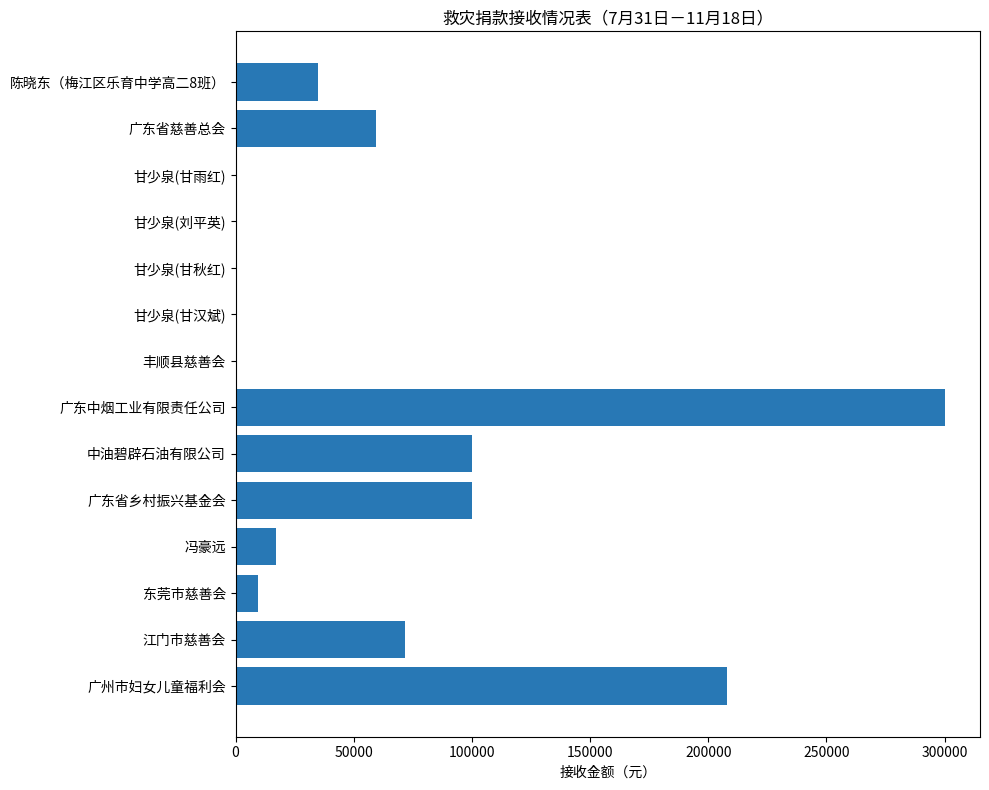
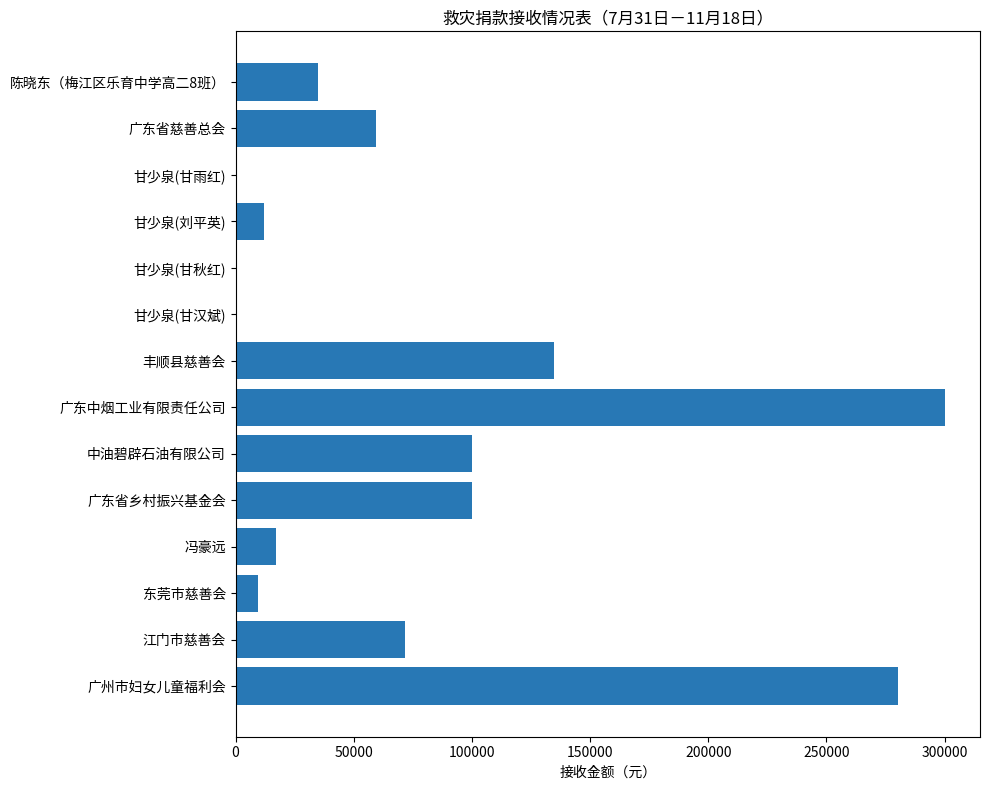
  {
    "陈晓东（梅江区乐育中学高二8班）": 35000,
    "广东省慈善总会": 59000,
-   "甘少泉(刘平英)": 0,
-   "丰顺县慈善会": 0,
+   "甘少泉(刘平英)": 12000,
+   "丰顺县慈善会": 135000,
    "广东中烟工业有限责任公司": 300000,
    "中油碧辟石油有限公司": 100000,
    "广东省乡村振兴基金会": 100000,
    "冯豪远": 17000,
    "东莞市慈善会": 9000,
    "江门市慈善会": 72000,
-   "广州市妇女儿童福利会": 208000
+   "广州市妇女儿童福利会": 280000
  }
